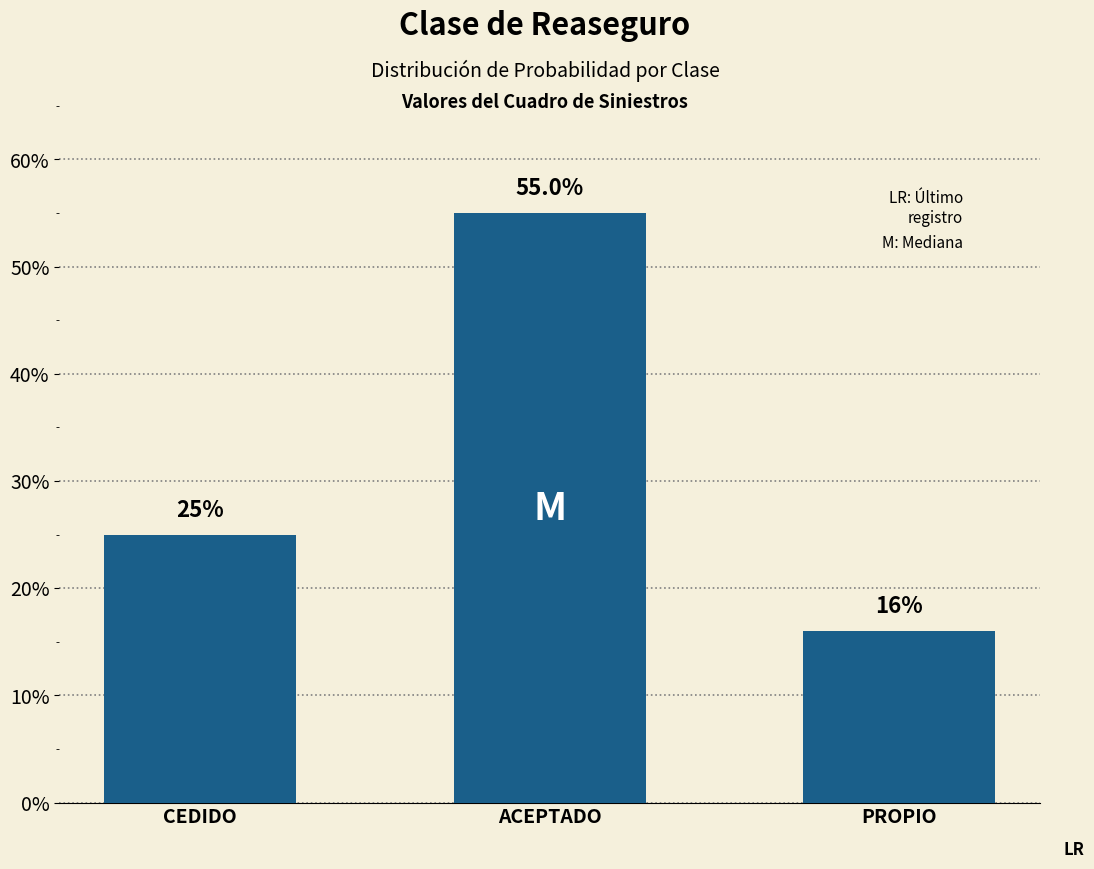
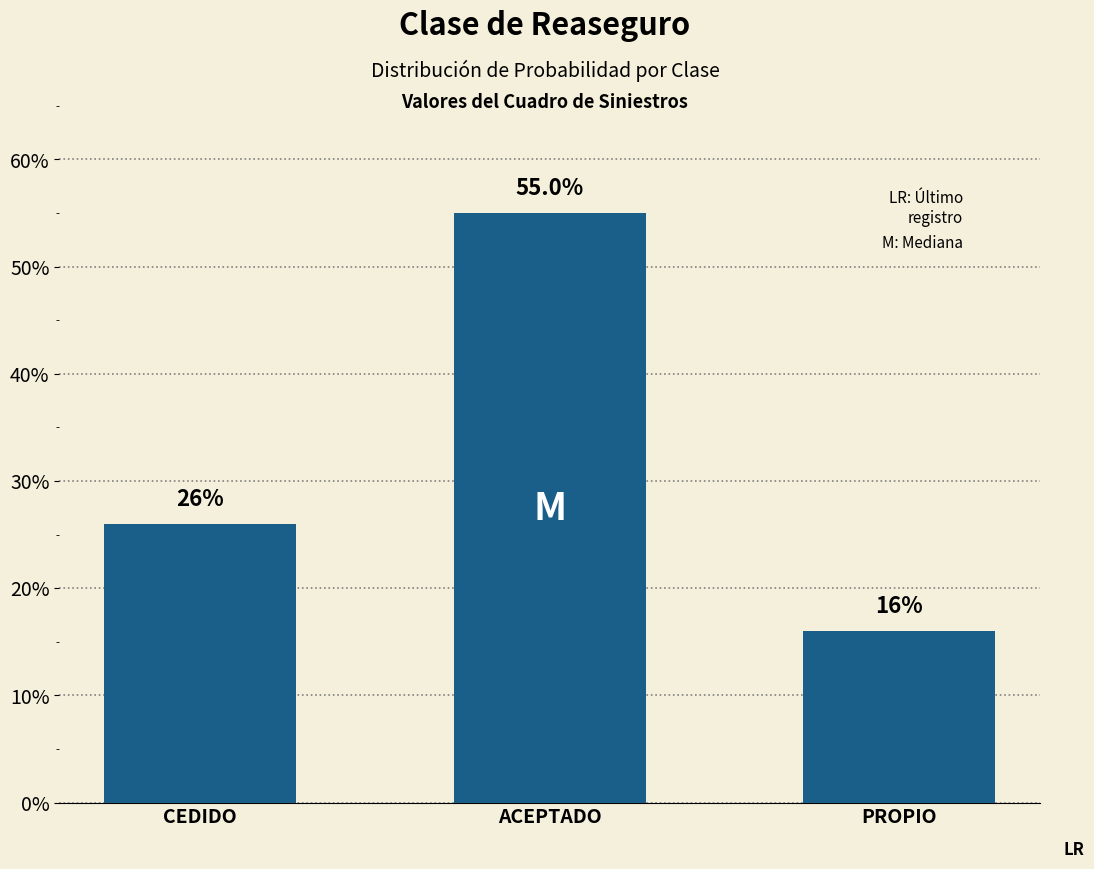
  {
-   "CEDIDO": "25%",
+   "CEDIDO": "26%",
    "ACEPTADO": "55.0%",
    "PROPIO": "16%"
  }
